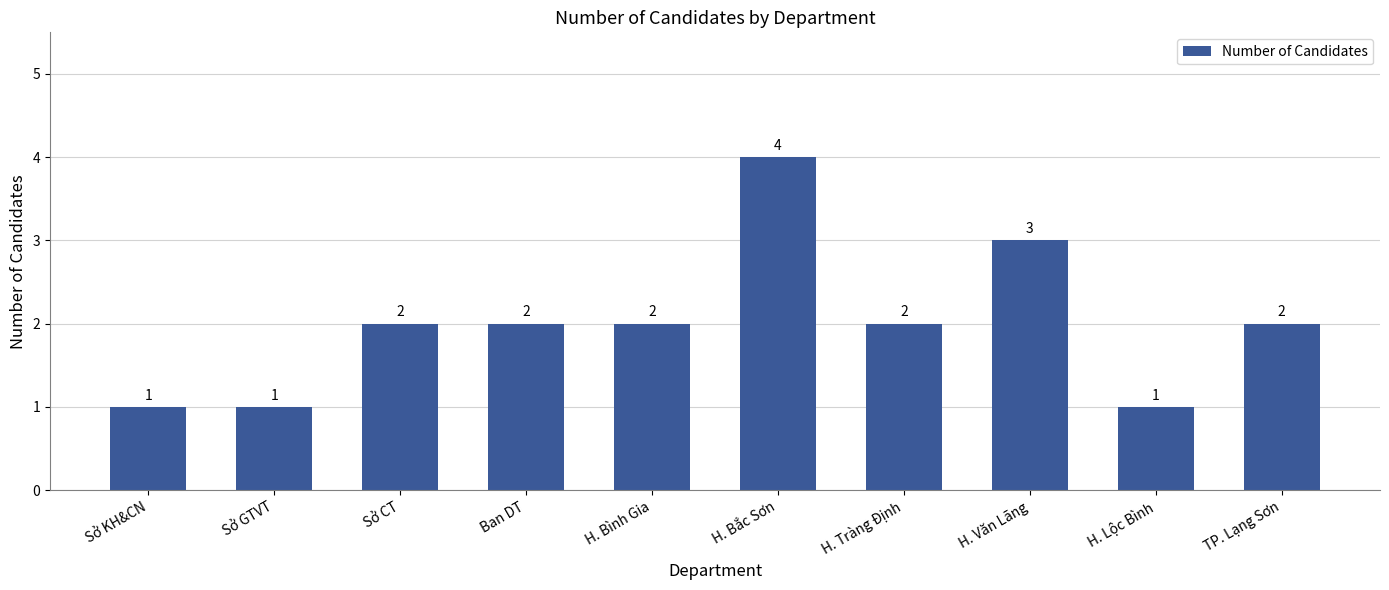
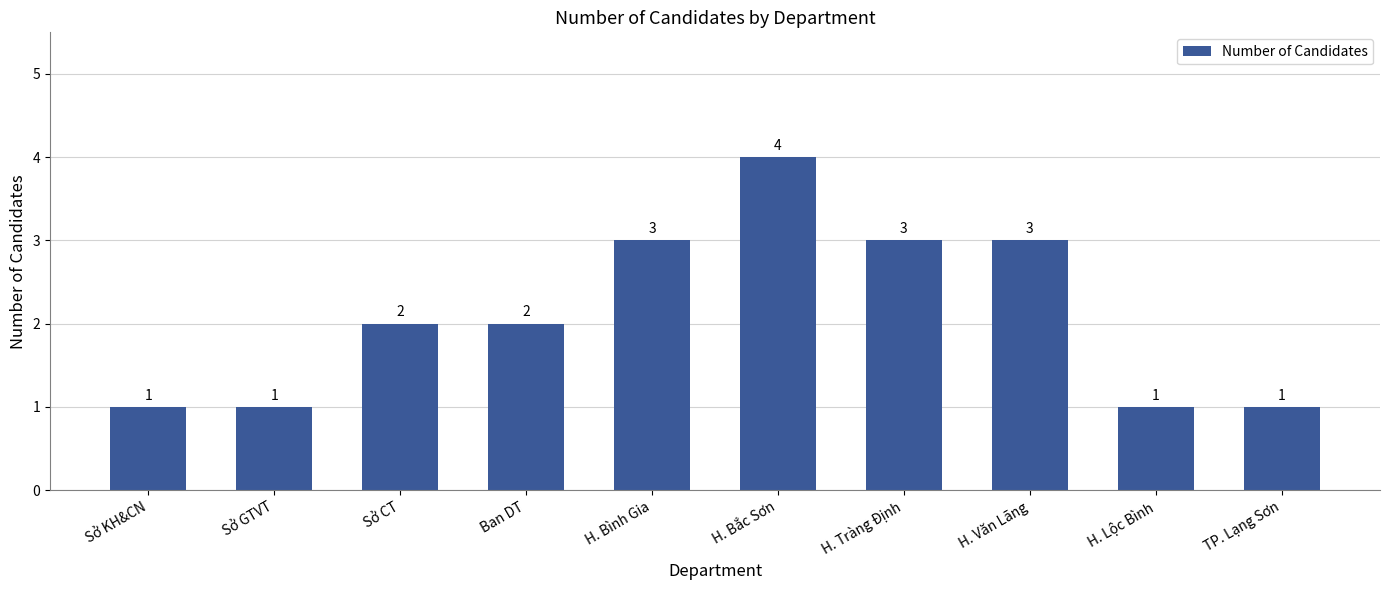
  {
    "Sở KH&CN": 1,
    "Sở GTVT": 1,
    "Sở CT": 2,
    "Ban DT": 2,
-   "H. Bình Gia": 2,
+   "H. Bình Gia": 3,
    "H. Bắc Sơn": 4,
-   "H. Tràng Định": 2,
+   "H. Tràng Định": 3,
    "H. Văn Lãng": 3,
    "H. Lộc Bình": 1,
-   "TP. Lạng Sơn": 2
+   "TP. Lạng Sơn": 1
  }
